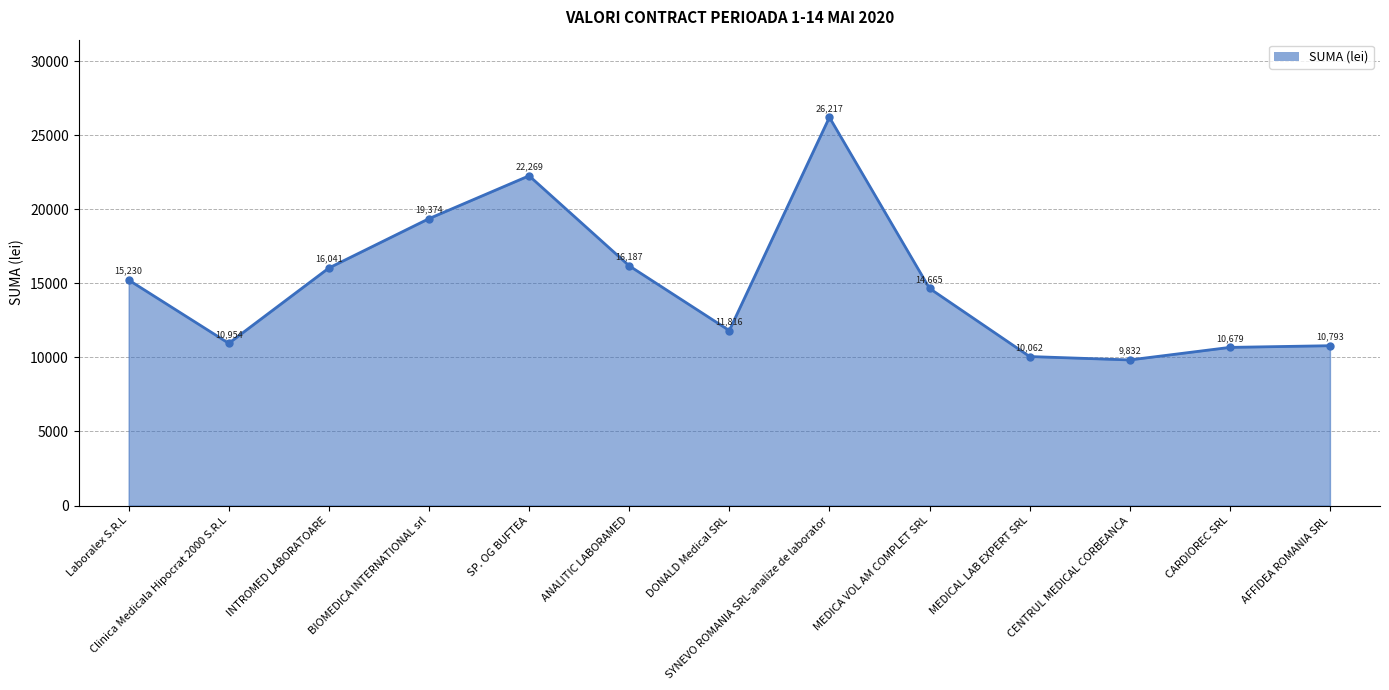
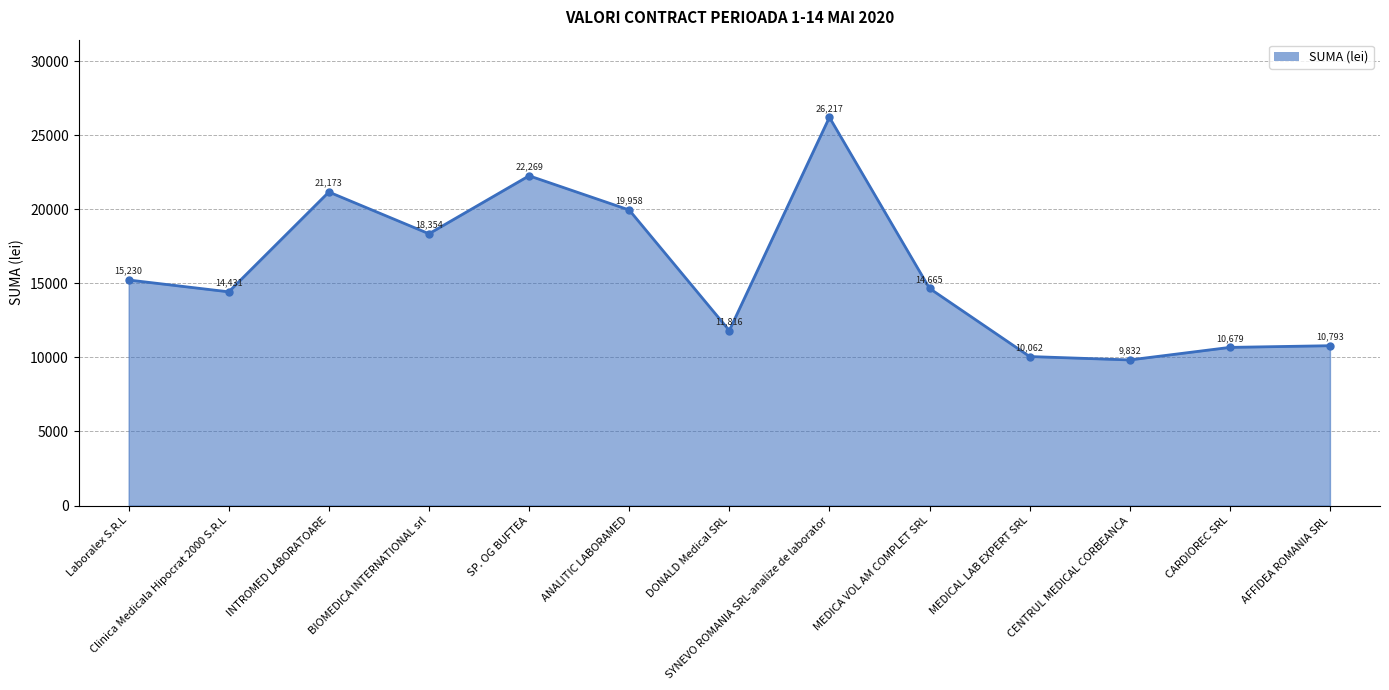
  {
    "Laboralex S.R.L": "15,230",
-   "Clinica Medicala Hipocrat 2000 S.R.L": "10,954",
-   "INTROMED LABORATOARE": "16,041",
-   "BIOMEDICA INTERNATIONAL srl": "19,374",
+   "Clinica Medicala Hipocrat 2000 S.R.L": "14,431",
+   "INTROMED LABORATOARE": "21,173",
+   "BIOMEDICA INTERNATIONAL srl": "18,354",
    "SP. OG BUFTEA": "22,269",
-   "ANALITIC LABORAMED": "16,187",
+   "ANALITIC LABORAMED": "19,958",
    "DONALD Medical SRL": "11,816",
    "SYNEVO ROMANIA SRL-analize de laborator": "26,217",
    "MEDICA VOL AM COMPLET SRL": "14,665",
    "MEDICAL LAB EXPERT SRL": "10,062",
    "CENTRUL MEDICAL CORBEANCA": "9,832",
    "CARDIOREC SRL": "10,679",
    "AFFIDEA ROMANIA SRL": "10,793"
  }
